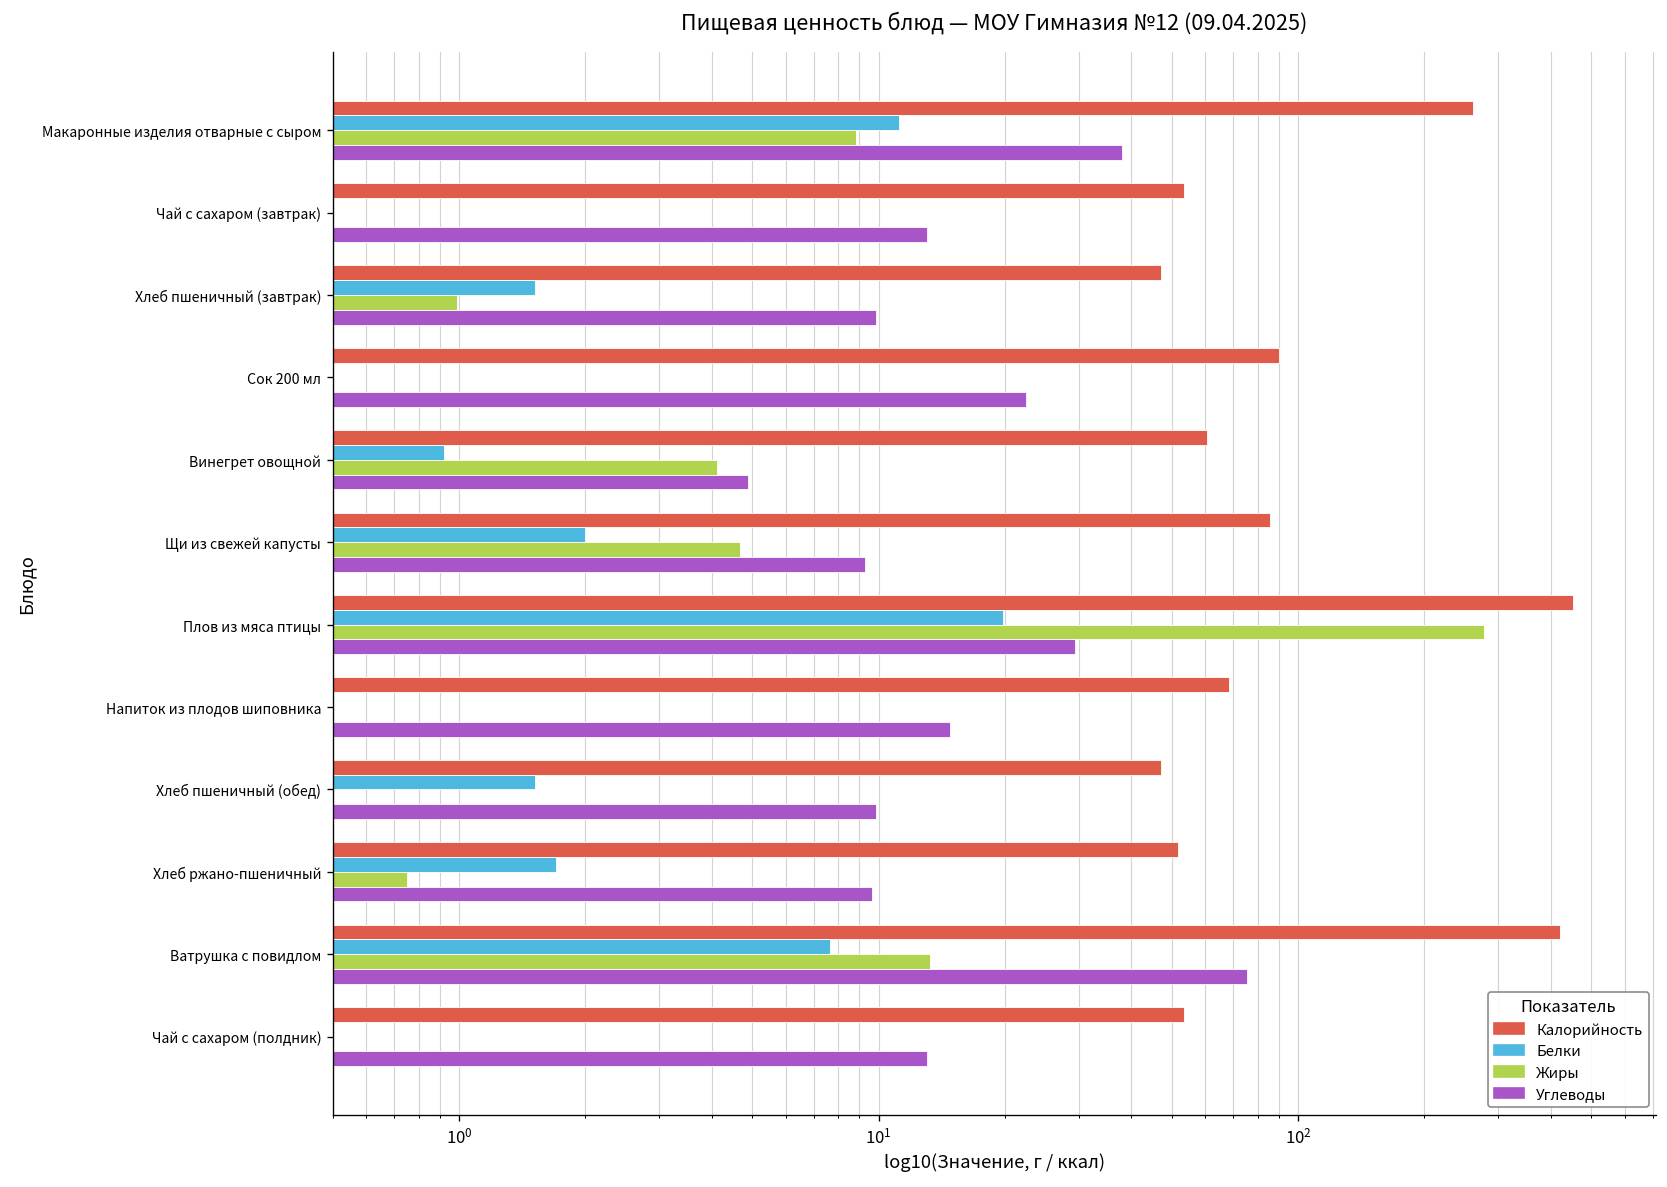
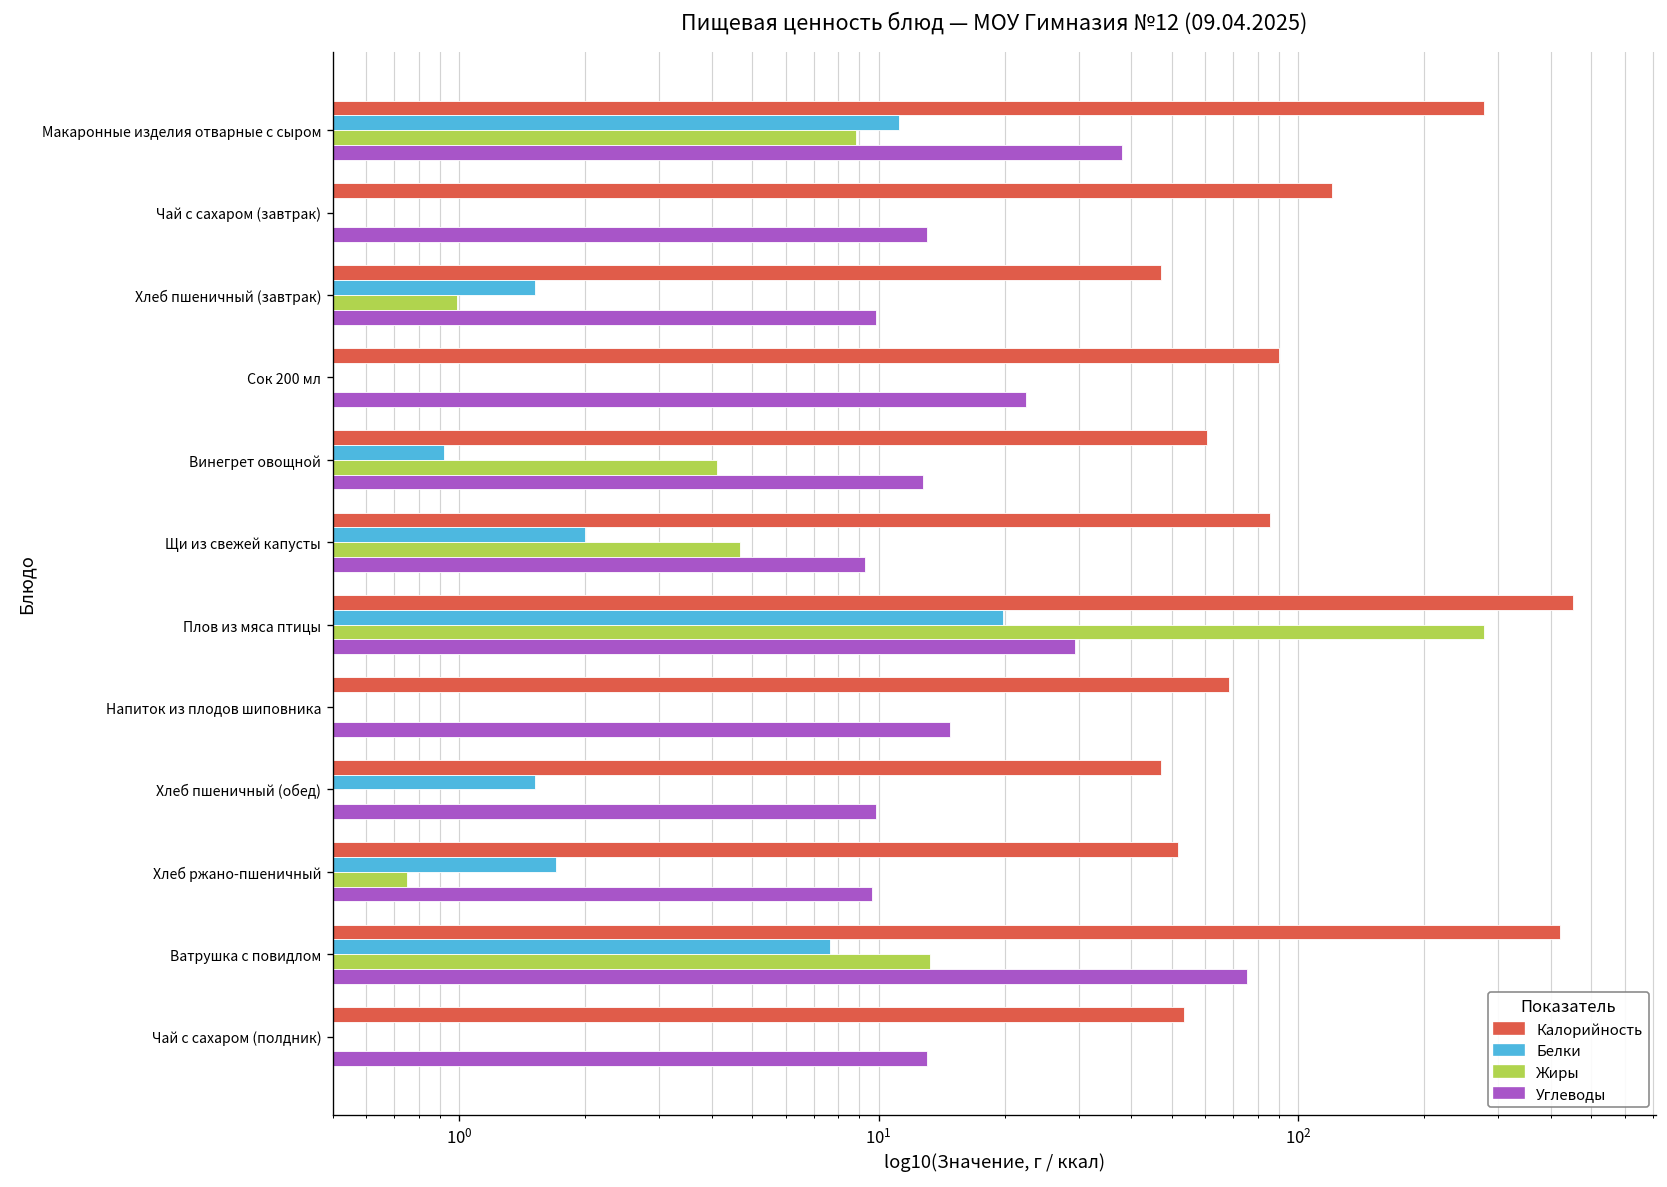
  {
    "Калорийность": {
-     "Макаронные изделия отварные с сыром": 260,
-     "Чай с сахаром (завтрак)": 53,
+     "Макаронные изделия отварные с сыром": 280,
+     "Чай с сахаром (завтрак)": 121,
      "Хлеб пшеничный (завтрак)": 47,
      "Сок 200 мл": 90,
      "Винегрет овощной": 60,
      "Щи из свежей капусты": 86,
      "Плов из мяса птицы": 450,
      "Напиток из плодов шиповника": 68,
      "Хлеб пшеничный (обед)": 47,
      "Хлеб ржано-пшеничный": 52,
      "Ватрушка с повидлом": 420,
      "Чай с сахаром (полдник)": 53
    },
    "Белки": {
      "Макаронные изделия отварные с сыром": 11.2,
      "Хлеб пшеничный (завтрак)": 1.5,
      "Винегрет овощной": 0.92,
      "Щи из свежей капусты": 2.0,
      "Плов из мяса птицы": 20,
      "Хлеб пшеничный (обед)": 1.5,
      "Хлеб ржано-пшеничный": 1.7,
      "Ватрушка с повидлом": 7.7
    },
    "Жиры": {
      "Макаронные изделия отварные с сыром": 8.8,
      "Хлеб пшеничный (завтрак)": 1.0,
      "Винегрет овощной": 4.1,
      "Щи из свежей капусты": 4.7,
      "Плов из мяса птицы": 280,
      "Хлеб ржано-пшеничный": 0.75,
      "Ватрушка с повидлом": 13.2
    },
    "Углеводы": {
      "Макаронные изделия отварные с сыром": 38,
      "Чай с сахаром (завтрак)": 13.0,
      "Хлеб пшеничный (завтрак)": 9.8,
      "Сок 200 мл": 22,
-     "Винегрет овощной": 4.9,
+     "Винегрет овощной": 12.8,
      "Щи из свежей капусты": 9.3,
      "Плов из мяса птицы": 29,
      "Напиток из плодов шиповника": 14.8,
      "Хлеб пшеничный (обед)": 9.8,
      "Хлеб ржано-пшеничный": 9.7,
      "Ватрушка с повидлом": 76,
      "Чай с сахаром (полдник)": 13.0
    }
  }
